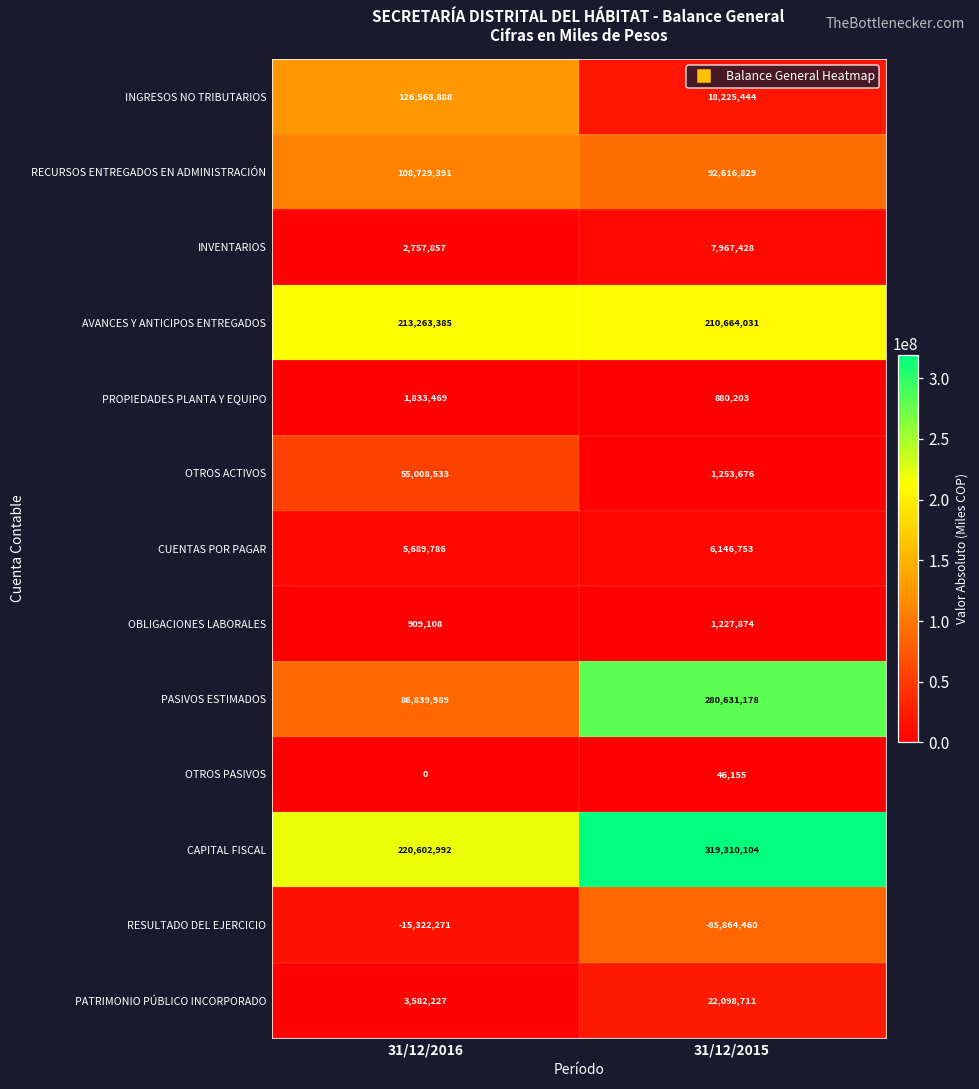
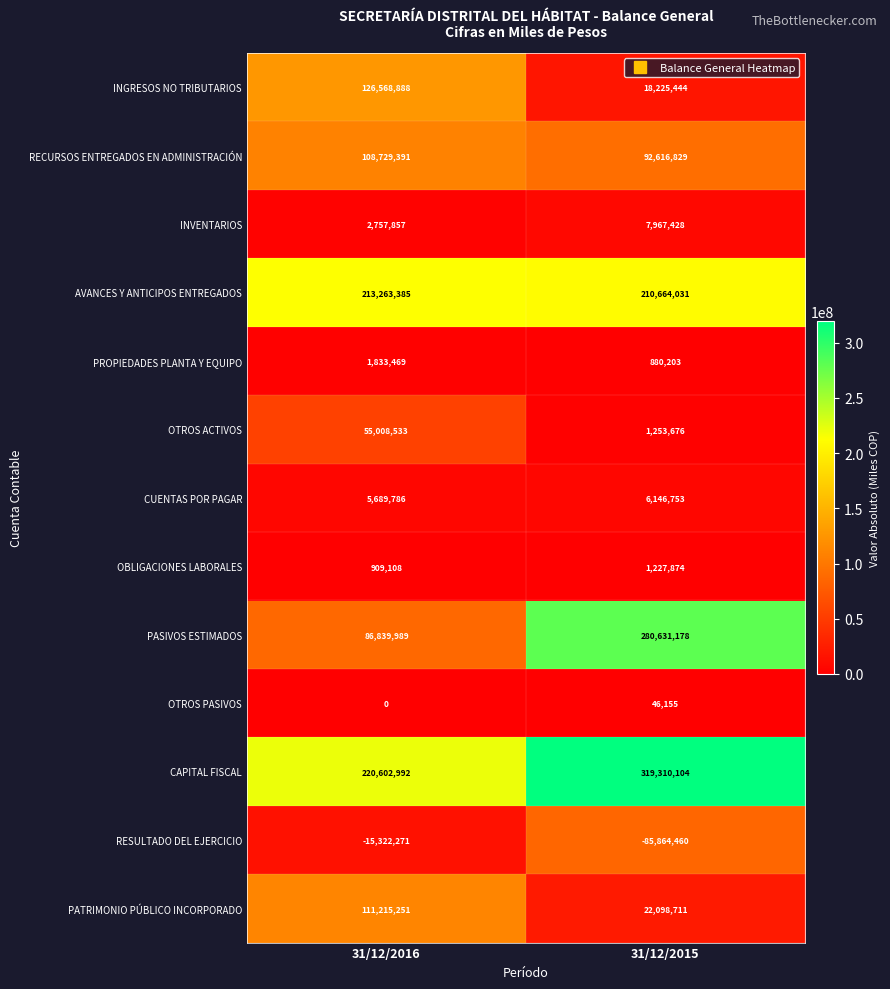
  {
    "INGRESOS NO TRIBUTARIOS": {
      "31/12/2016": "126,568,888",
      "31/12/2015": "18,225,444"
    },
    "RECURSOS ENTREGADOS EN ADMINISTRACIÓN": {
      "31/12/2016": "108,729,391",
      "31/12/2015": "92,616,829"
    },
    "INVENTARIOS": {
      "31/12/2016": "2,757,857",
      "31/12/2015": "7,967,428"
    },
    "AVANCES Y ANTICIPOS ENTREGADOS": {
      "31/12/2016": "213,263,385",
      "31/12/2015": "210,664,031"
    },
    "PROPIEDADES PLANTA Y EQUIPO": {
      "31/12/2016": "1,833,469",
      "31/12/2015": "880,203"
    },
    "OTROS ACTIVOS": {
      "31/12/2016": "55,008,533",
      "31/12/2015": "1,253,676"
    },
    "CUENTAS POR PAGAR": {
      "31/12/2016": "5,689,786",
      "31/12/2015": "6,146,753"
    },
    "OBLIGACIONES LABORALES": {
      "31/12/2016": "909,108",
      "31/12/2015": "1,227,874"
    },
    "PASIVOS ESTIMADOS": {
      "31/12/2016": "86,839,989",
      "31/12/2015": "280,631,178"
    },
    "OTROS PASIVOS": {
      "31/12/2016": "0",
      "31/12/2015": "46,155"
    },
    "CAPITAL FISCAL": {
      "31/12/2016": "220,602,992",
      "31/12/2015": "319,310,104"
    },
    "RESULTADO DEL EJERCICIO": {
      "31/12/2016": "-15,322,271",
      "31/12/2015": "-85,864,460"
    },
    "PATRIMONIO PÚBLICO INCORPORADO": {
-     "31/12/2016": "3,582,227",
+     "31/12/2016": "111,215,251",
      "31/12/2015": "22,098,711"
    }
  }
